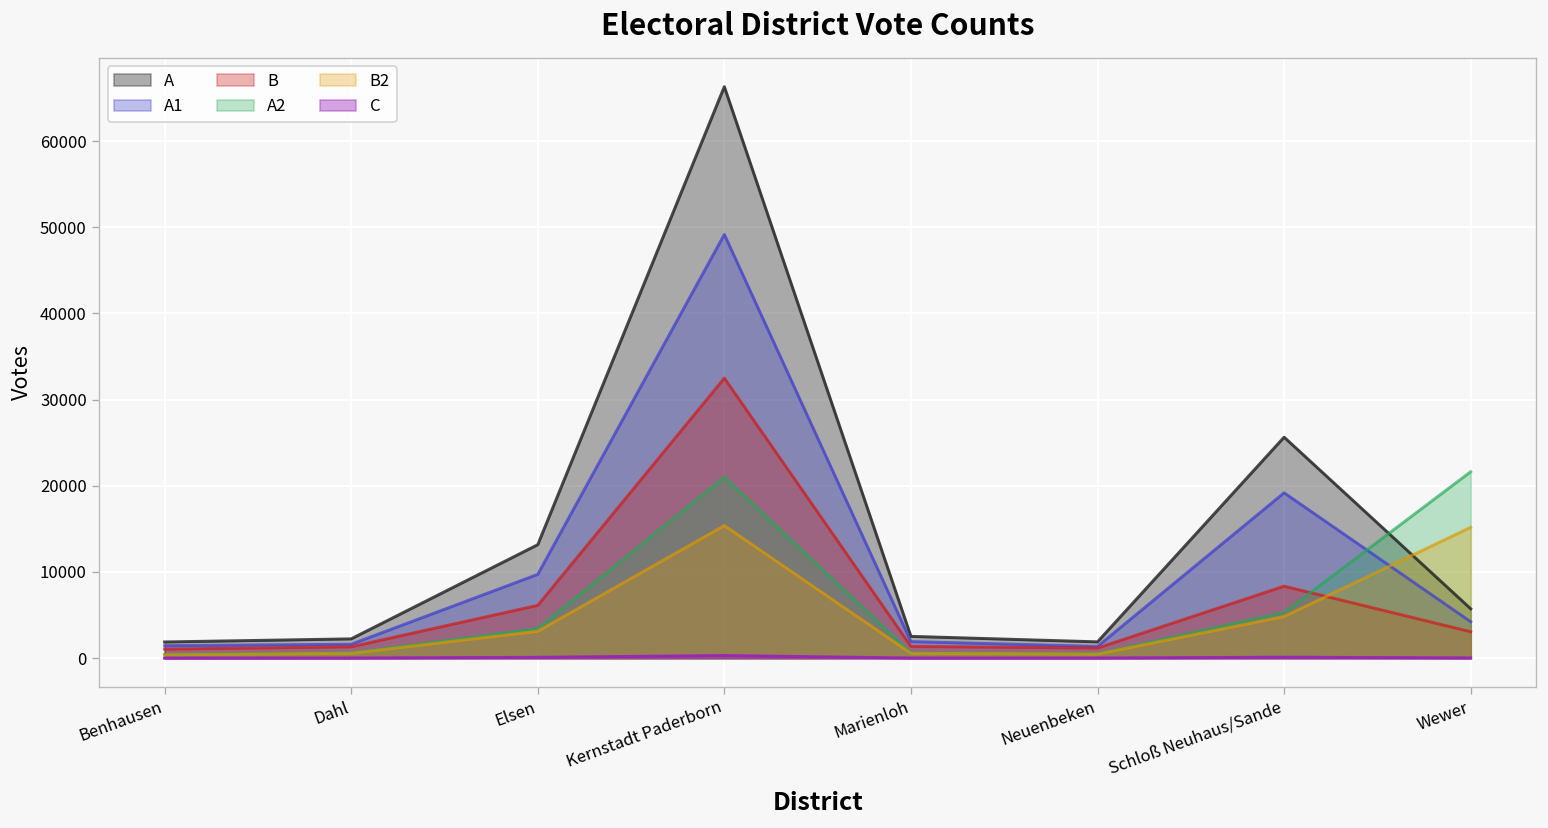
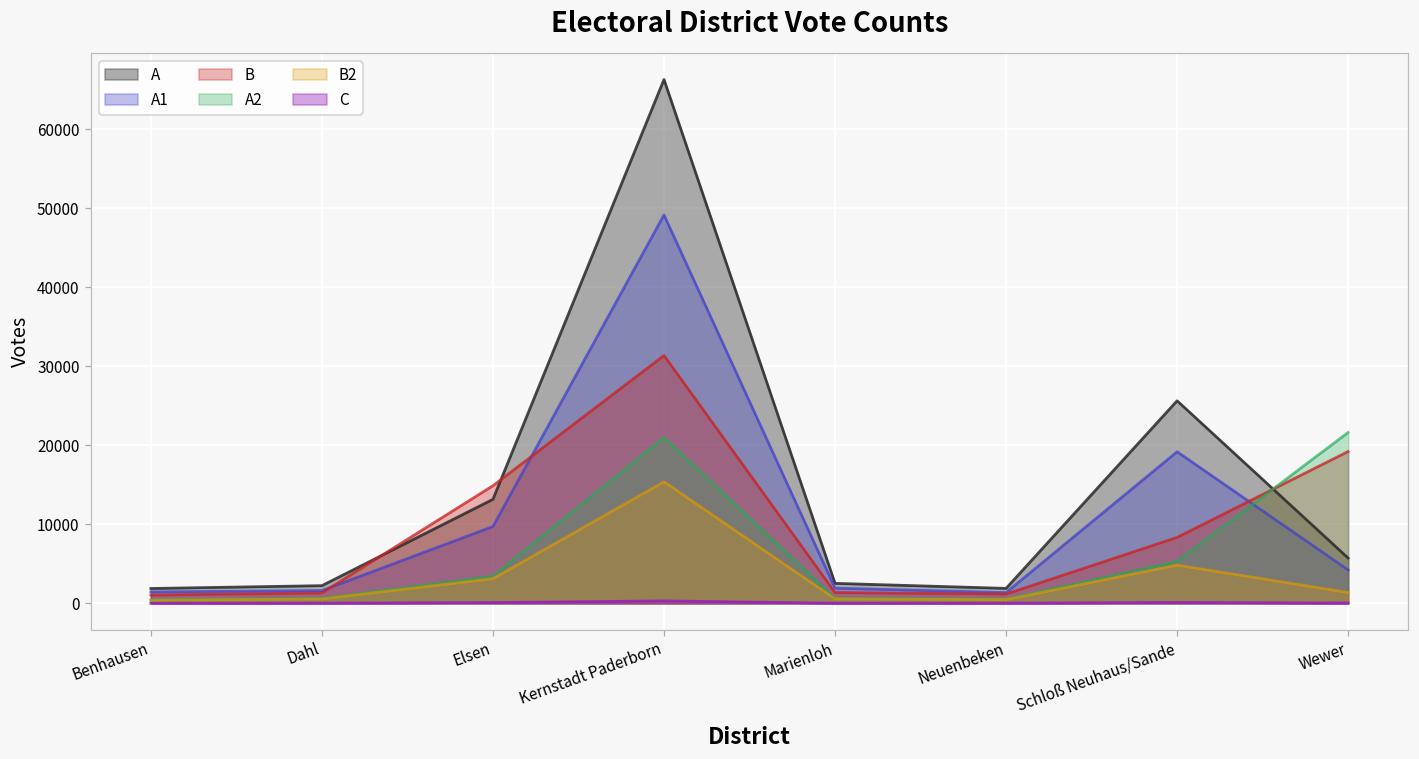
  {
    "A": {
      "Benhausen": 2000,
      "Dahl": 2000,
      "Elsen": 13000,
      "Kernstadt Paderborn": 66000,
      "Marienloh": 3000,
      "Neuenbeken": 2000,
      "Schloß Neuhaus/Sande": 26000,
      "Wewer": 6000
    },
    "B": {
      "Benhausen": 1000,
-     "Elsen": 6000,
-     "Kernstadt Paderborn": 32000,
+     "Elsen": 15000,
+     "Kernstadt Paderborn": 31000,
      "Marienloh": 1000,
      "Schloß Neuhaus/Sande": 8000,
-     "Wewer": 3000
+     "Wewer": 19000
    },
    "A2": {
      "Kernstadt Paderborn": 21000,
      "Schloß Neuhaus/Sande": 5000,
      "Wewer": 22000
    },
    "B2": {
      "Kernstadt Paderborn": 15000,
      "Schloß Neuhaus/Sande": 5000,
-     "Wewer": 15000
+     "Wewer": 1000
    }
  }
